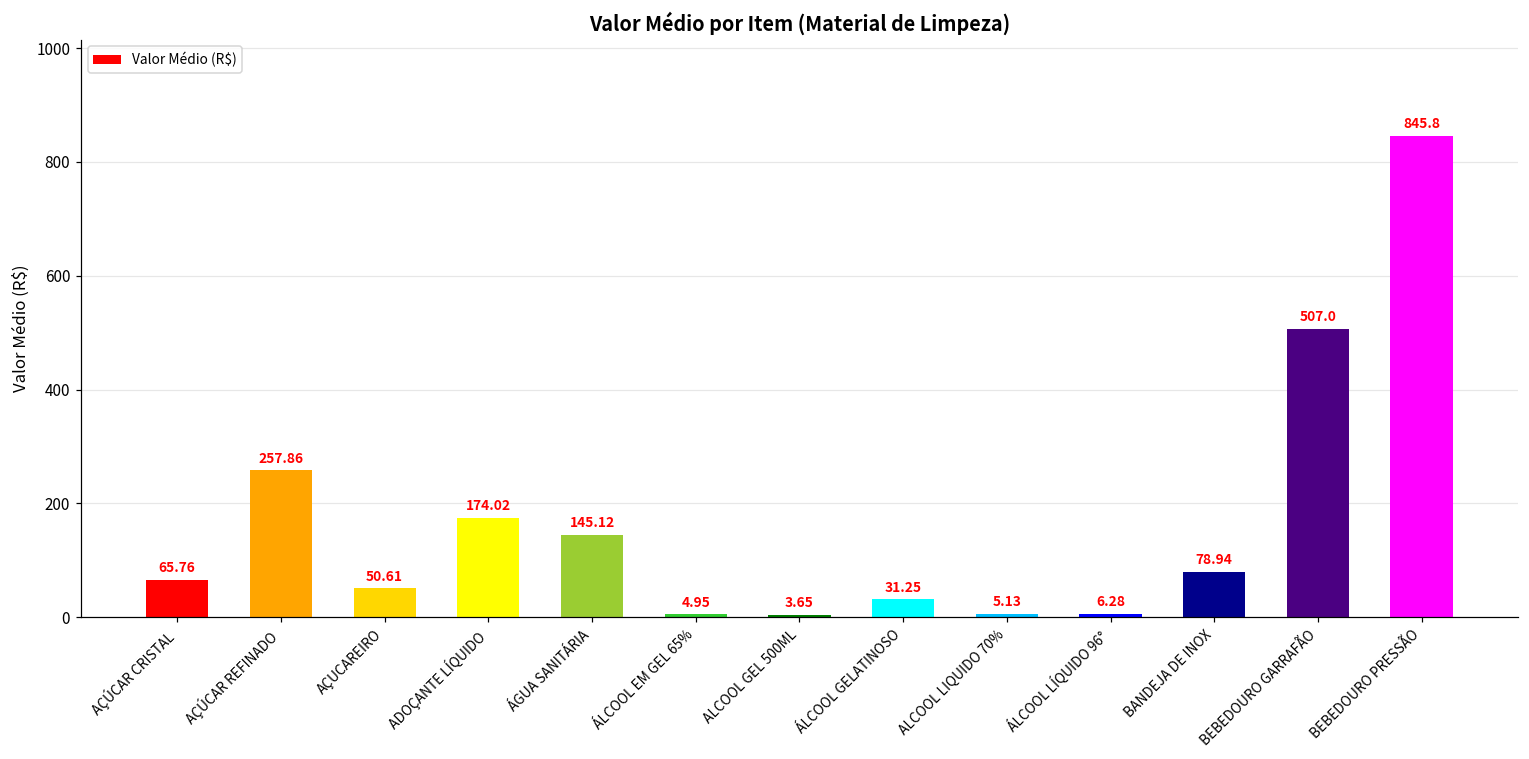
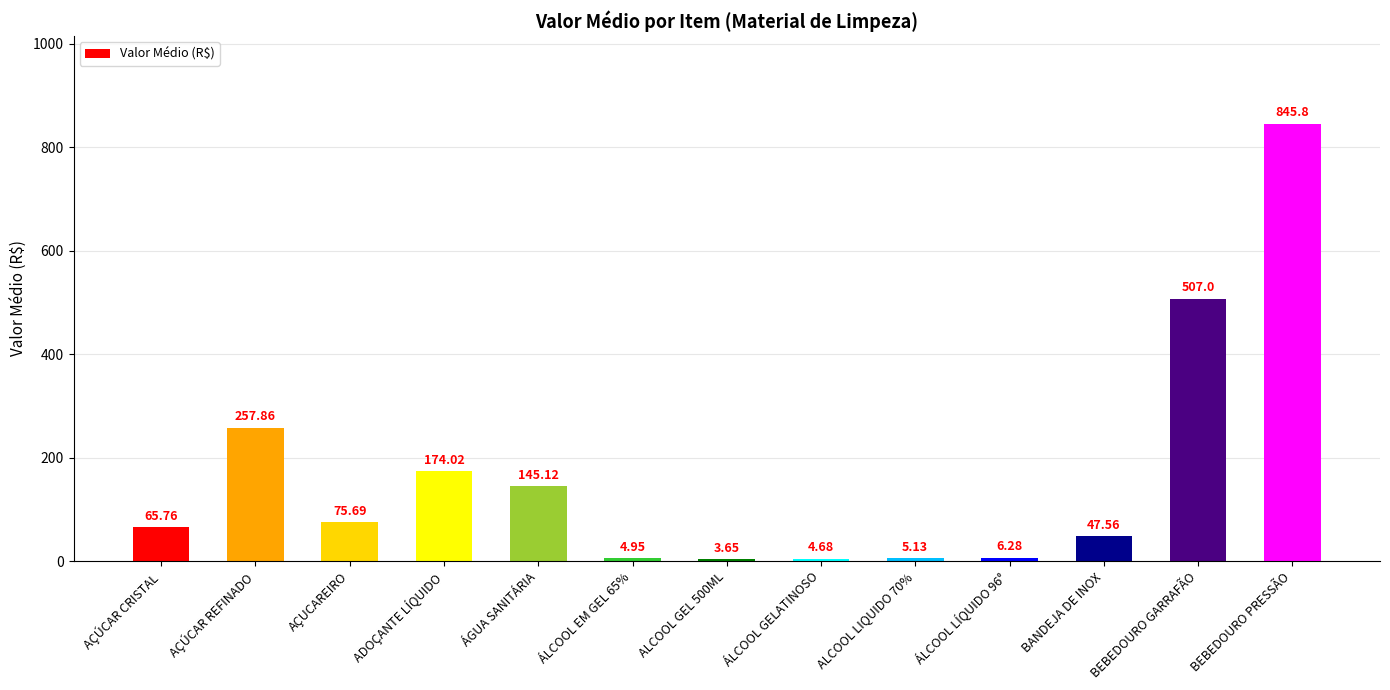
  {
    "AÇÚCAR CRISTAL": 65.76,
    "AÇÚCAR REFINADO": 257.86,
-   "AÇUCAREIRO": 50.61,
+   "AÇUCAREIRO": 75.69,
    "ADOÇANTE LÍQUIDO": 174.02,
    "ÁGUA SANITÁRIA": 145.12,
    "ÁLCOOL EM GEL 65%": 4.95,
    "ALCOOL GEL 500ML": 3.65,
-   "ÁLCOOL GELATINOSO": 31.25,
+   "ÁLCOOL GELATINOSO": 4.68,
    "ALCOOL LIQUIDO 70%": 5.13,
    "ÁLCOOL LÍQUIDO 96°": 6.28,
-   "BANDEJA DE INOX": 78.94,
+   "BANDEJA DE INOX": 47.56,
    "BEBEDOURO GARRAFÃO": 507.0,
    "BEBEDOURO PRESSÃO": 845.8
  }
